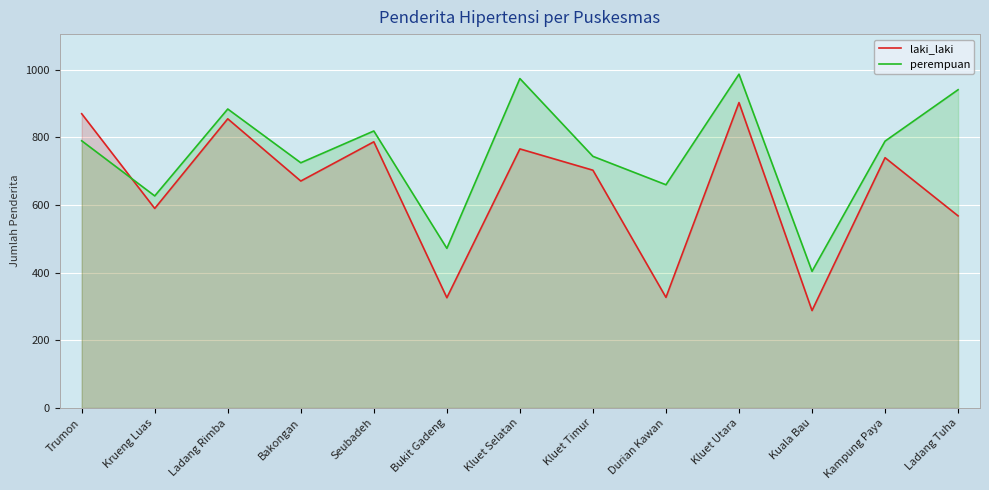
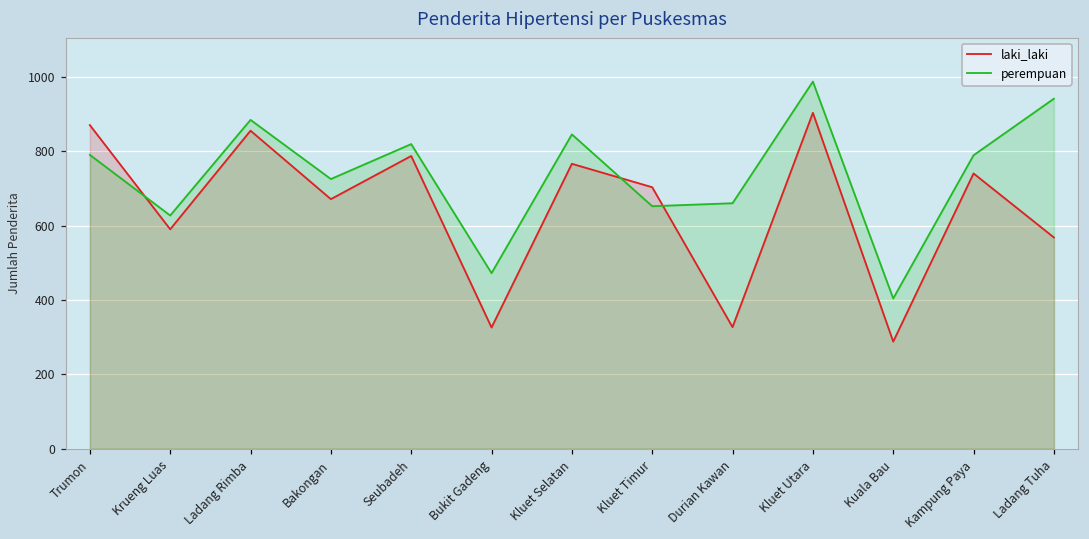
  {
    "laki_laki": {
      "Trumon": 870,
      "Krueng Luas": 590,
      "Ladang Rimba": 860,
      "Bakongan": 670,
      "Seubadeh": 790,
      "Bukit Gadeng": 330,
      "Kluet Selatan": 770,
      "Kluet Timur": 700,
      "Durian Kawan": 330,
      "Kluet Utara": 900,
      "Kuala Bau": 290,
      "Kampung Paya": 740,
      "Ladang Tuha": 570
    },
    "perempuan": {
      "Trumon": 790,
      "Krueng Luas": 630,
      "Ladang Rimba": 880,
      "Bakongan": 730,
      "Seubadeh": 820,
      "Bukit Gadeng": 470,
-     "Kluet Selatan": 970,
-     "Kluet Timur": 740,
+     "Kluet Selatan": 850,
+     "Kluet Timur": 650,
      "Durian Kawan": 660,
      "Kluet Utara": 990,
      "Kuala Bau": 400,
      "Kampung Paya": 790,
      "Ladang Tuha": 940
    }
  }
